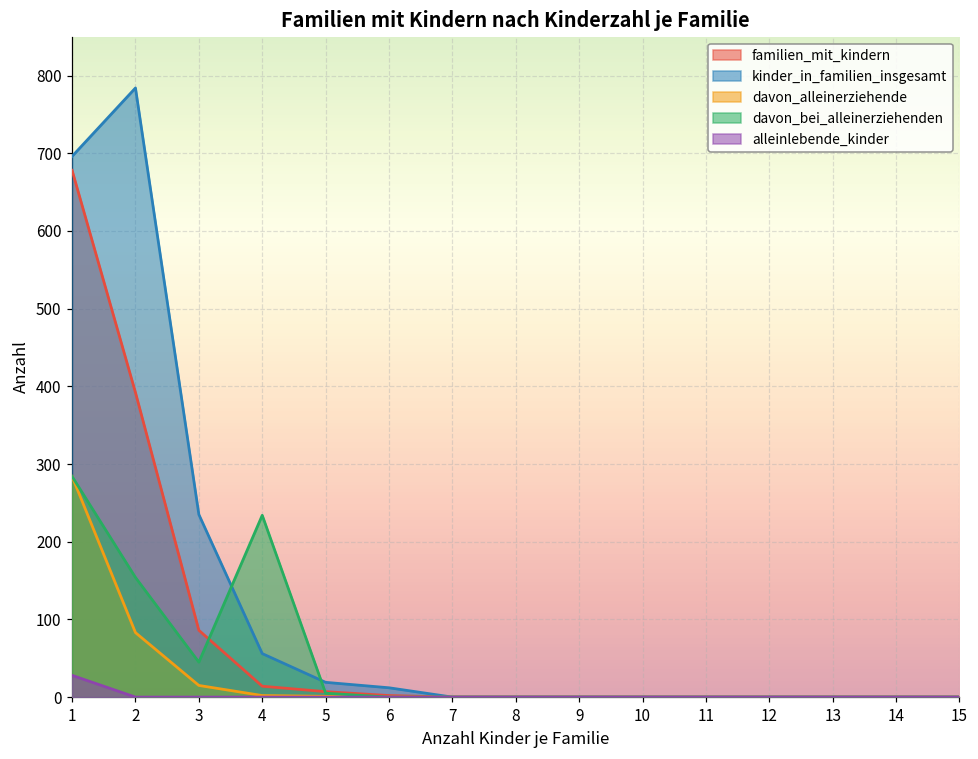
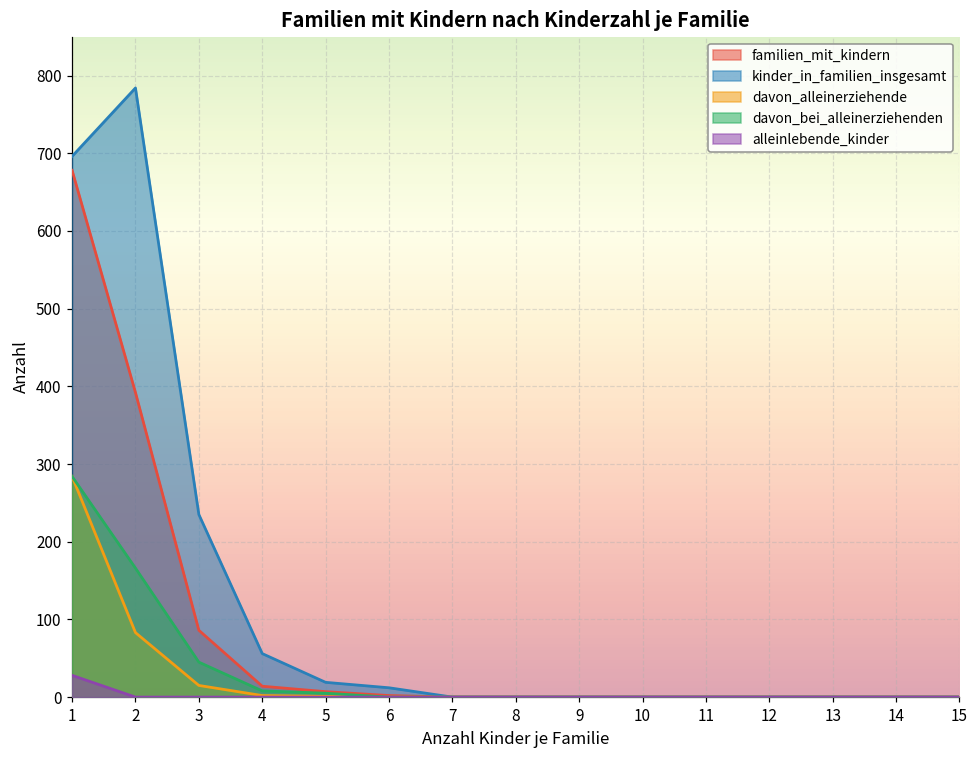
  {
    "familien_mit_kindern": {
      "1": 680,
      "2": 390,
      "3": 90,
      "4": 10
    },
    "kinder_in_familien_insgesamt": {
      "1": 700,
      "2": 780,
      "3": 240,
      "4": 60,
      "5": 20,
      "6": 10
    },
    "davon_alleinerziehende": {
      "2": 80,
      "3": 20
    },
    "davon_bei_alleinerziehenden": {
-     "2": 150,
+     "2": 170,
      "3": 50,
-     "4": 230
+     "4": 10
    },
    "alleinlebende_kinder": {
      "1": 30,
      "2": 0,
      "3": 0
    }
  }
